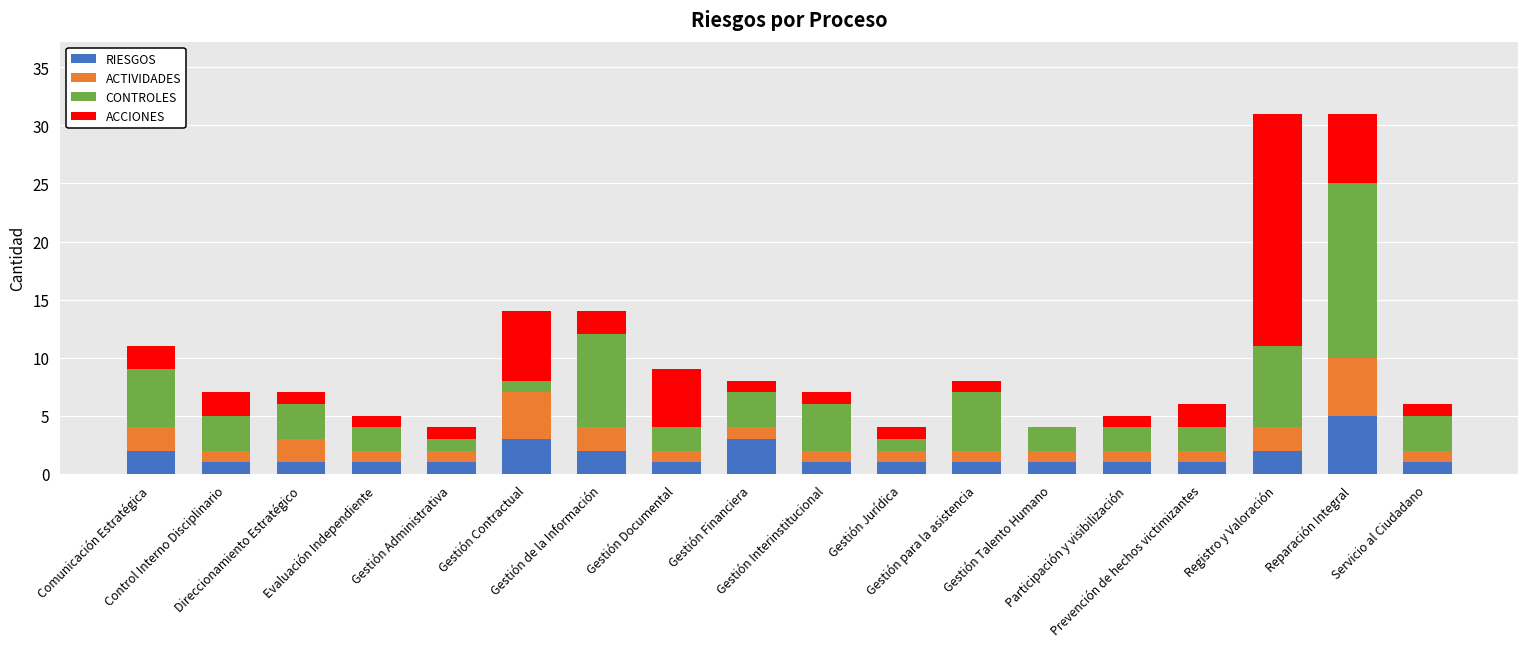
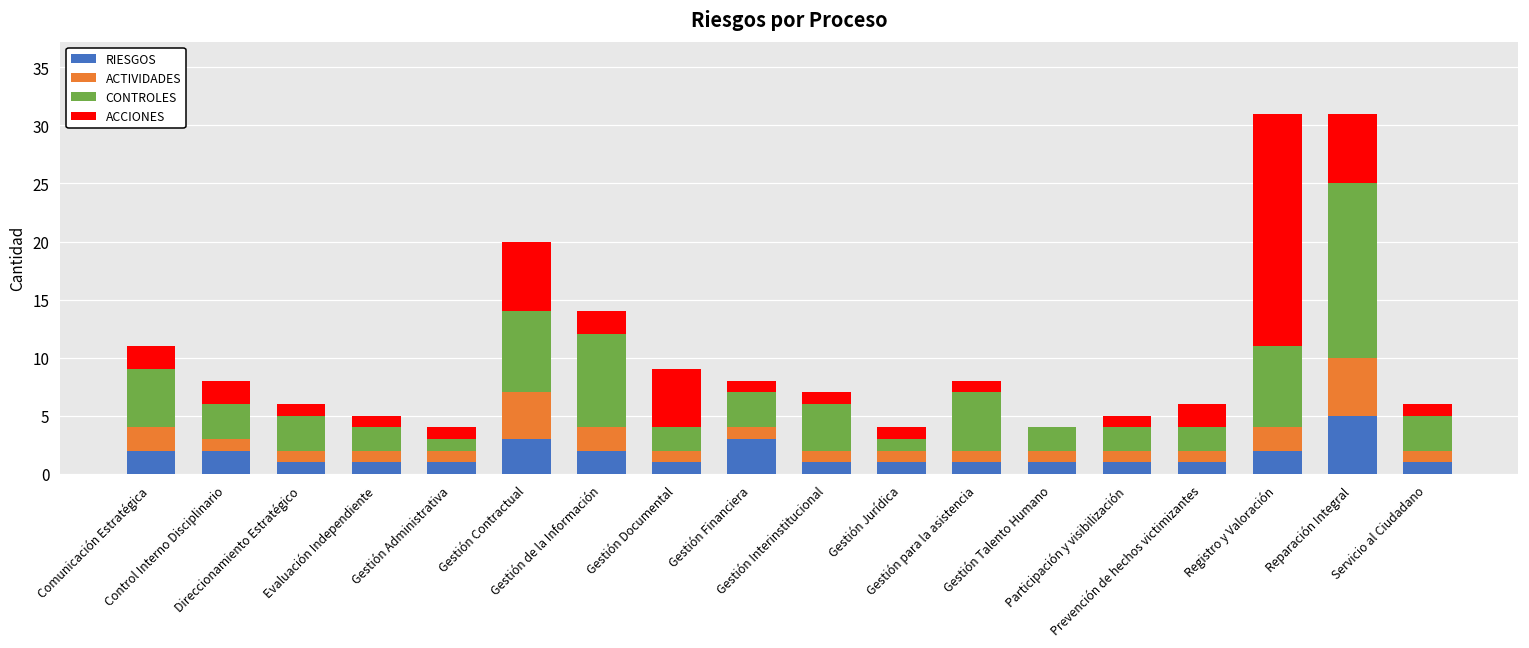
  {
    "RIESGOS": {
      "Comunicación Estratégica": 2,
-     "Control Interno Disciplinario": 1,
+     "Control Interno Disciplinario": 2,
      "Direccionamiento Estratégico": 1,
      "Evaluación Independiente": 1,
      "Gestión Administrativa": 1,
      "Gestión Contractual": 3,
      "Gestión de la Información": 2,
      "Gestión Documental": 1,
      "Gestión Financiera": 3,
      "Gestión Interinstitucional": 1,
      "Gestión Jurídica": 1,
      "Gestión para la asistencia": 1,
      "Gestión Talento Humano": 1,
      "Participación y visibilización": 1,
      "Prevención de hechos victimizantes": 1,
      "Registro y Valoración": 2,
      "Reparación Integral": 5,
      "Servicio al Ciudadano": 1
    },
    "ACTIVIDADES": {
      "Comunicación Estratégica": 2,
      "Control Interno Disciplinario": 1,
-     "Direccionamiento Estratégico": 2,
+     "Direccionamiento Estratégico": 1,
      "Evaluación Independiente": 1,
      "Gestión Administrativa": 1,
      "Gestión Contractual": 4,
      "Gestión de la Información": 2,
      "Gestión Documental": 1,
      "Gestión Financiera": 1,
      "Gestión Interinstitucional": 1,
      "Gestión Jurídica": 1,
      "Gestión para la asistencia": 1,
      "Gestión Talento Humano": 1,
      "Participación y visibilización": 1,
      "Prevención de hechos victimizantes": 1,
      "Registro y Valoración": 2,
      "Reparación Integral": 5,
      "Servicio al Ciudadano": 1
    },
    "CONTROLES": {
      "Comunicación Estratégica": 5,
      "Control Interno Disciplinario": 3,
      "Direccionamiento Estratégico": 3,
      "Evaluación Independiente": 2,
      "Gestión Administrativa": 1,
-     "Gestión Contractual": 1,
+     "Gestión Contractual": 7,
      "Gestión de la Información": 8,
      "Gestión Documental": 2,
      "Gestión Financiera": 3,
      "Gestión Interinstitucional": 4,
      "Gestión Jurídica": 1,
      "Gestión para la asistencia": 5,
      "Gestión Talento Humano": 2,
      "Participación y visibilización": 2,
      "Prevención de hechos victimizantes": 2,
      "Registro y Valoración": 7,
      "Reparación Integral": 15,
      "Servicio al Ciudadano": 3
    },
    "ACCIONES": {
      "Comunicación Estratégica": 2,
      "Control Interno Disciplinario": 2,
      "Direccionamiento Estratégico": 1,
      "Evaluación Independiente": 1,
      "Gestión Administrativa": 1,
      "Gestión Contractual": 6,
      "Gestión de la Información": 2,
      "Gestión Documental": 5,
      "Gestión Financiera": 1,
      "Gestión Interinstitucional": 1,
      "Gestión Jurídica": 1,
      "Gestión para la asistencia": 1,
      "Gestión Talento Humano": 0,
      "Participación y visibilización": 1,
      "Prevención de hechos victimizantes": 2,
      "Registro y Valoración": 20,
      "Reparación Integral": 6,
      "Servicio al Ciudadano": 1
    }
  }
